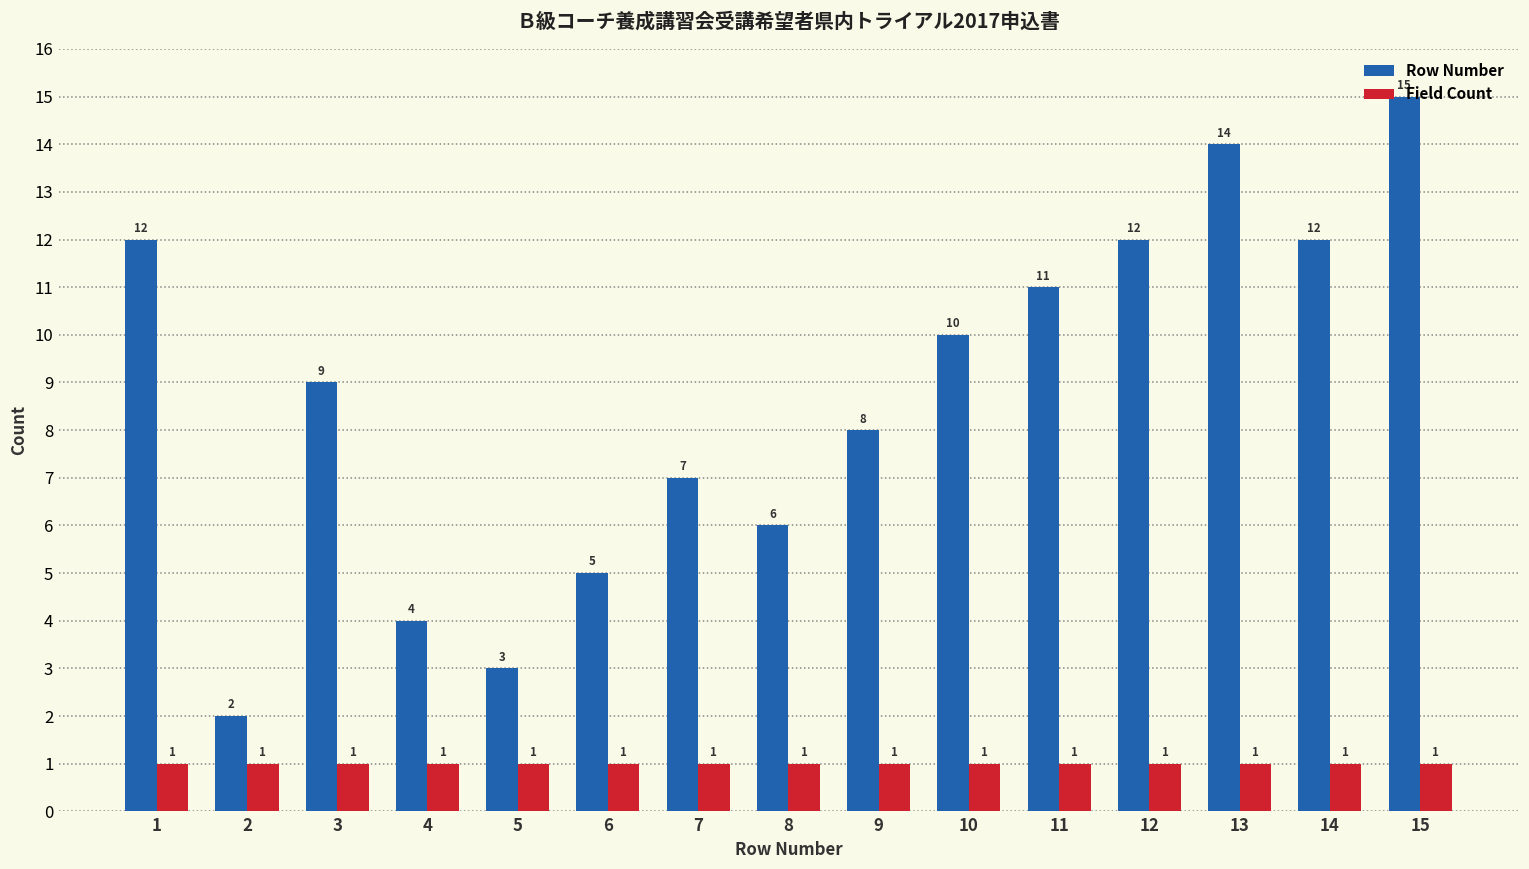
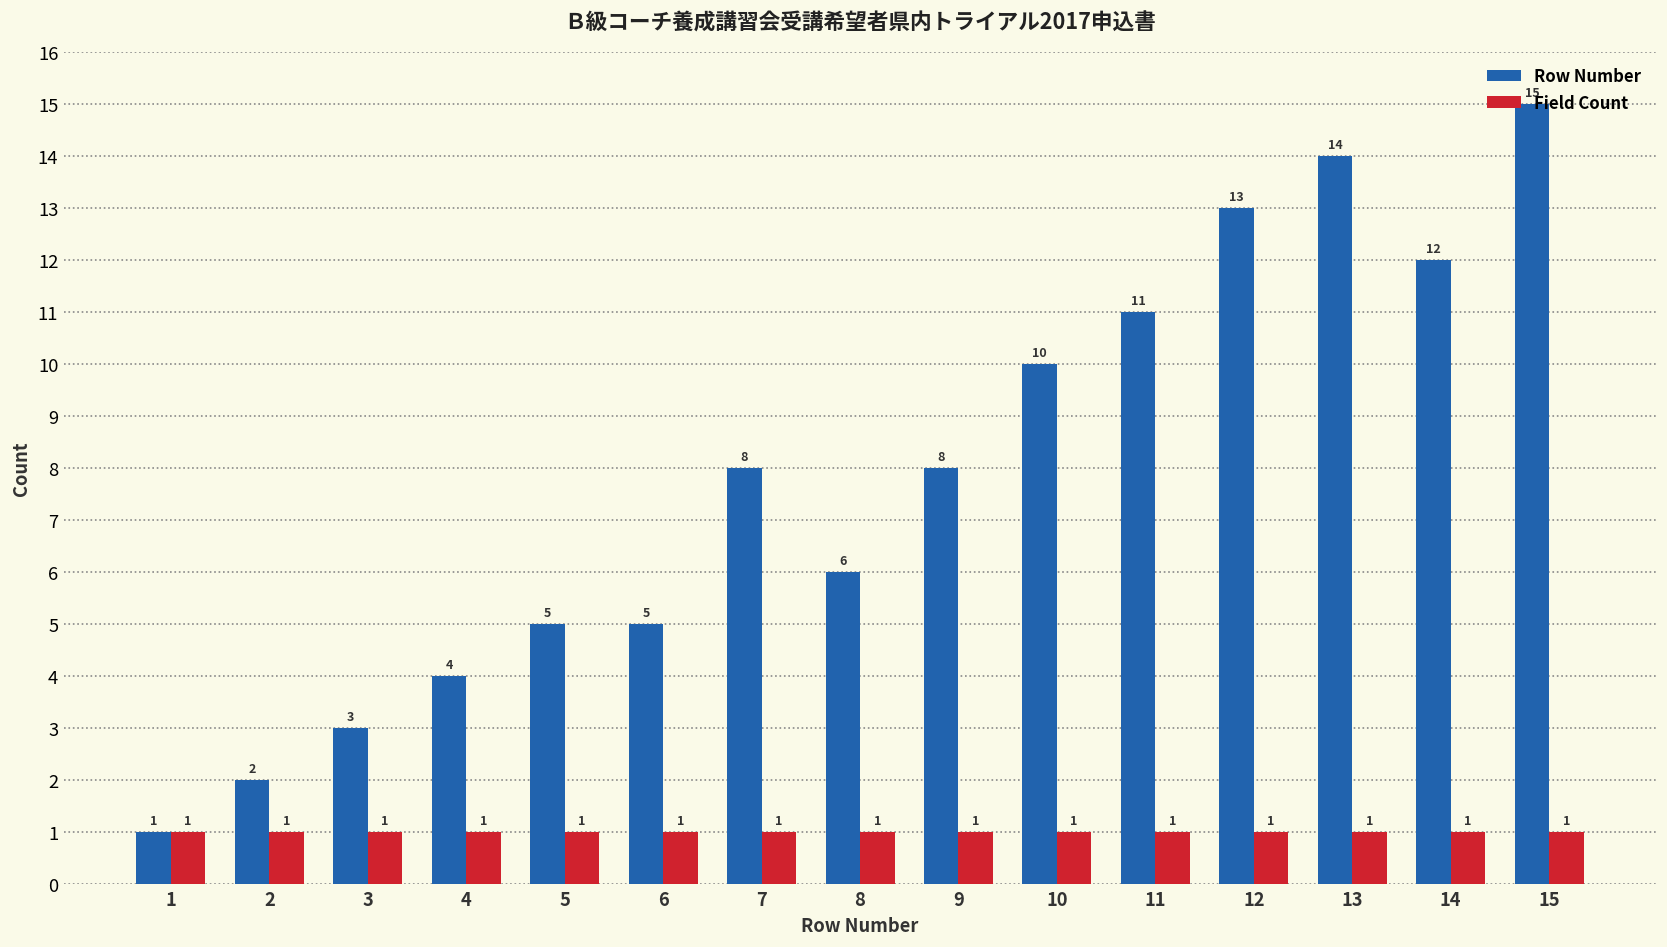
  {
    "Row Number": {
-     "1": 12,
+     "1": 1,
      "2": 2,
-     "3": 9,
+     "3": 3,
      "4": 4,
-     "5": 3,
+     "5": 5,
      "6": 5,
-     "7": 7,
+     "7": 8,
      "8": 6,
      "9": 8,
      "10": 10,
      "11": 11,
-     "12": 12,
+     "12": 13,
      "13": 14,
      "14": 12,
      "15": 15
    },
    "Field Count": {
      "1": 1,
      "2": 1,
      "3": 1,
      "4": 1,
      "5": 1,
      "6": 1,
      "7": 1,
      "8": 1,
      "9": 1,
      "10": 1,
      "11": 1,
      "12": 1,
      "13": 1,
      "14": 1,
      "15": 1
    }
  }
